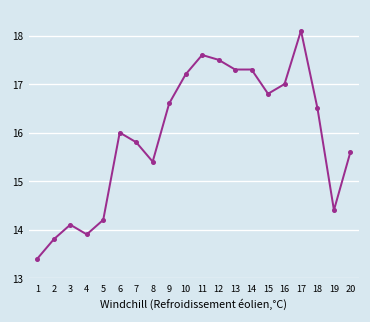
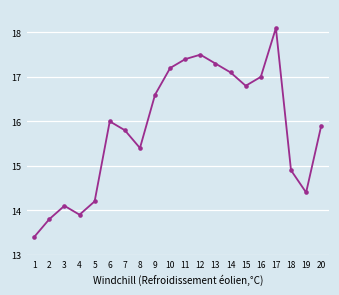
  {
    "1": 13.4,
    "2": 13.8,
    "3": 14.1,
    "4": 13.9,
    "5": 14.2,
    "6": 16.0,
    "7": 15.8,
    "8": 15.4,
    "9": 16.6,
    "10": 17.2,
-   "11": 17.6,
+   "11": 17.4,
    "12": 17.5,
    "13": 17.3,
-   "14": 17.3,
+   "14": 17.1,
    "15": 16.8,
    "16": 17.0,
    "17": 18.1,
-   "18": 16.5,
+   "18": 14.9,
    "19": 14.4,
-   "20": 15.6
+   "20": 15.9
  }
